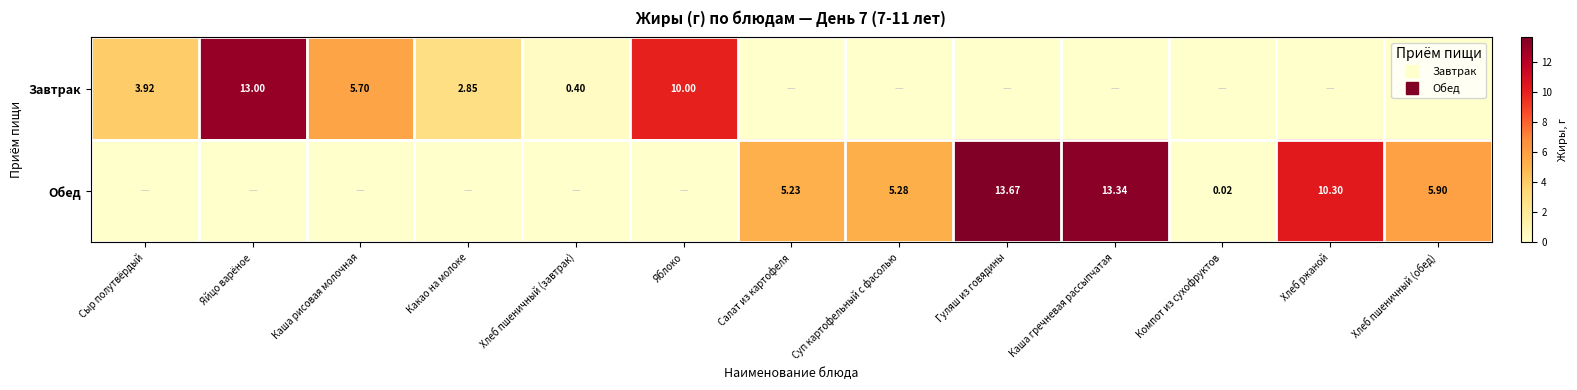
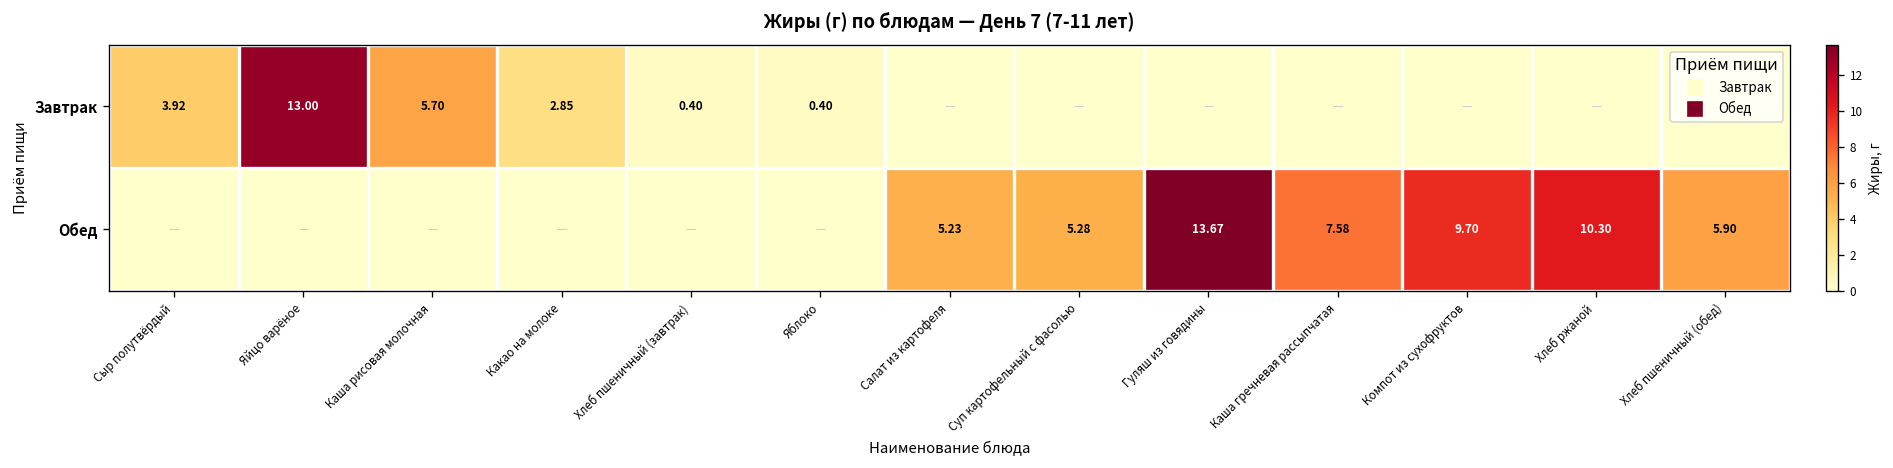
  {
    "Завтрак": {
      "Сыр полутвёрдый": 3.92,
      "Яйцо варёное": 13.00,
      "Каша рисовая молочная": 5.70,
      "Какао на молоке": 2.85,
      "Хлеб пшеничный (завтрак)": 0.40,
-     "Яблоко": 10.00
+     "Яблоко": 0.40
    },
    "Обед": {
      "Салат из картофеля": 5.23,
      "Суп картофельный с фасолью": 5.28,
      "Гуляш из говядины": 13.67,
-     "Каша гречневая рассыпчатая": 13.34,
-     "Компот из сухофруктов": 0.02,
+     "Каша гречневая рассыпчатая": 7.58,
+     "Компот из сухофруктов": 9.70,
      "Хлеб ржаной": 10.30,
      "Хлеб пшеничный (обед)": 5.90
    }
  }
